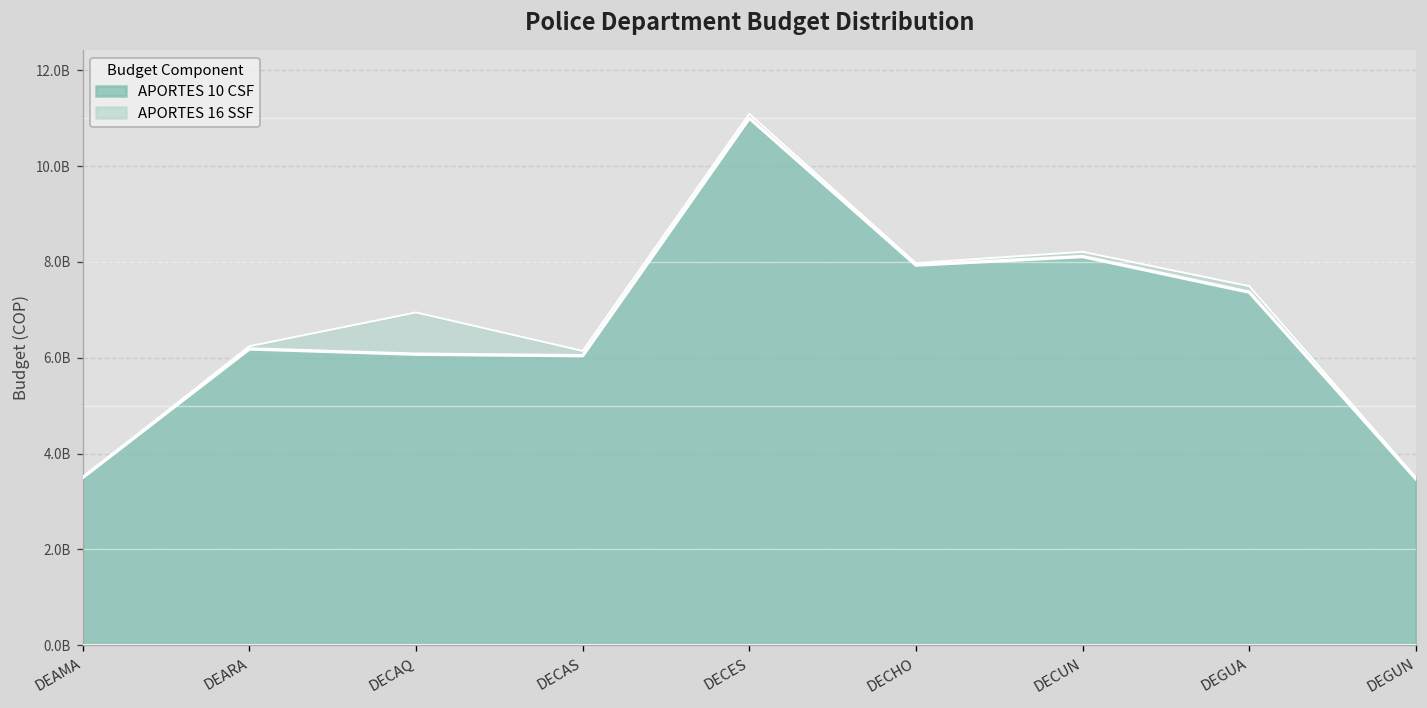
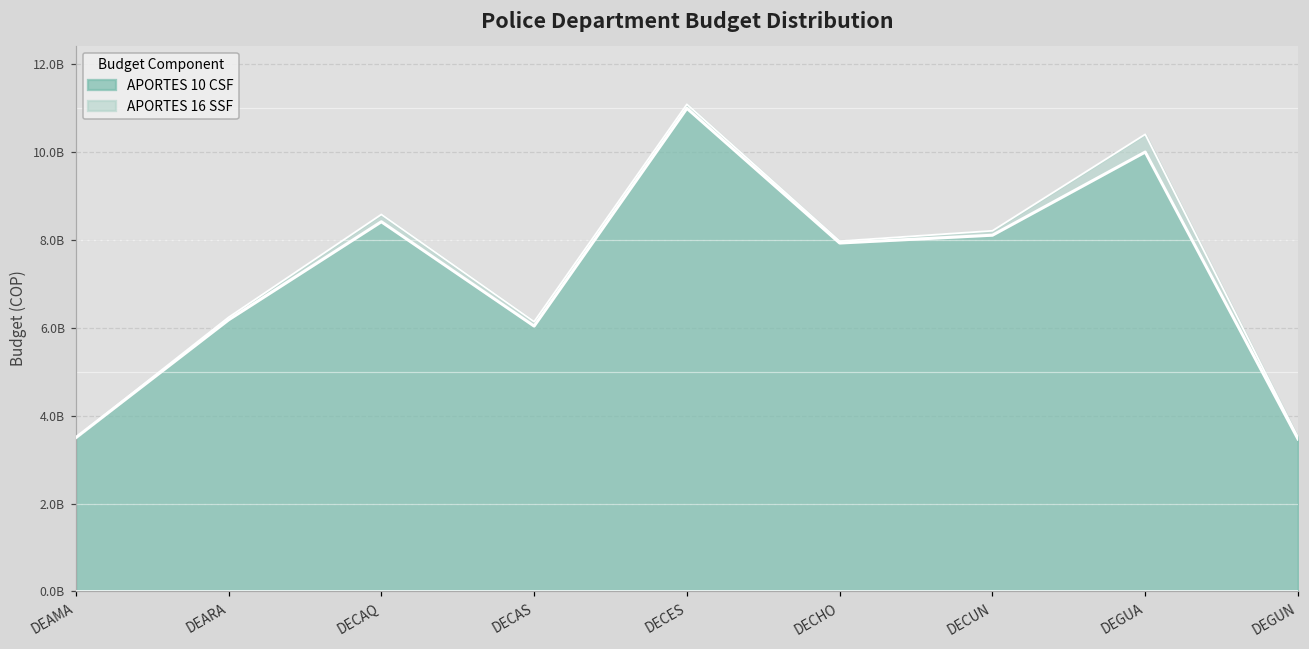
  {
    "APORTES 10 CSF": {
-     "DECAQ": 6100000000,
+     "DECAQ": 8400000000,
      "DECAS": 6000000000,
      "DECES": 11000000000,
      "DECUN": 8100000000,
-     "DEGUA": 7400000000
+     "DEGUA": 10000000000
    },
    "APORTES 16 SSF": {
-     "DECAQ": 900000000,
+     "DECAQ": 200000000,
      "DECAS": 100000000,
      "DECES": 100000000,
      "DECUN": 100000000,
-     "DEGUA": 100000000
+     "DEGUA": 400000000
    }
  }
